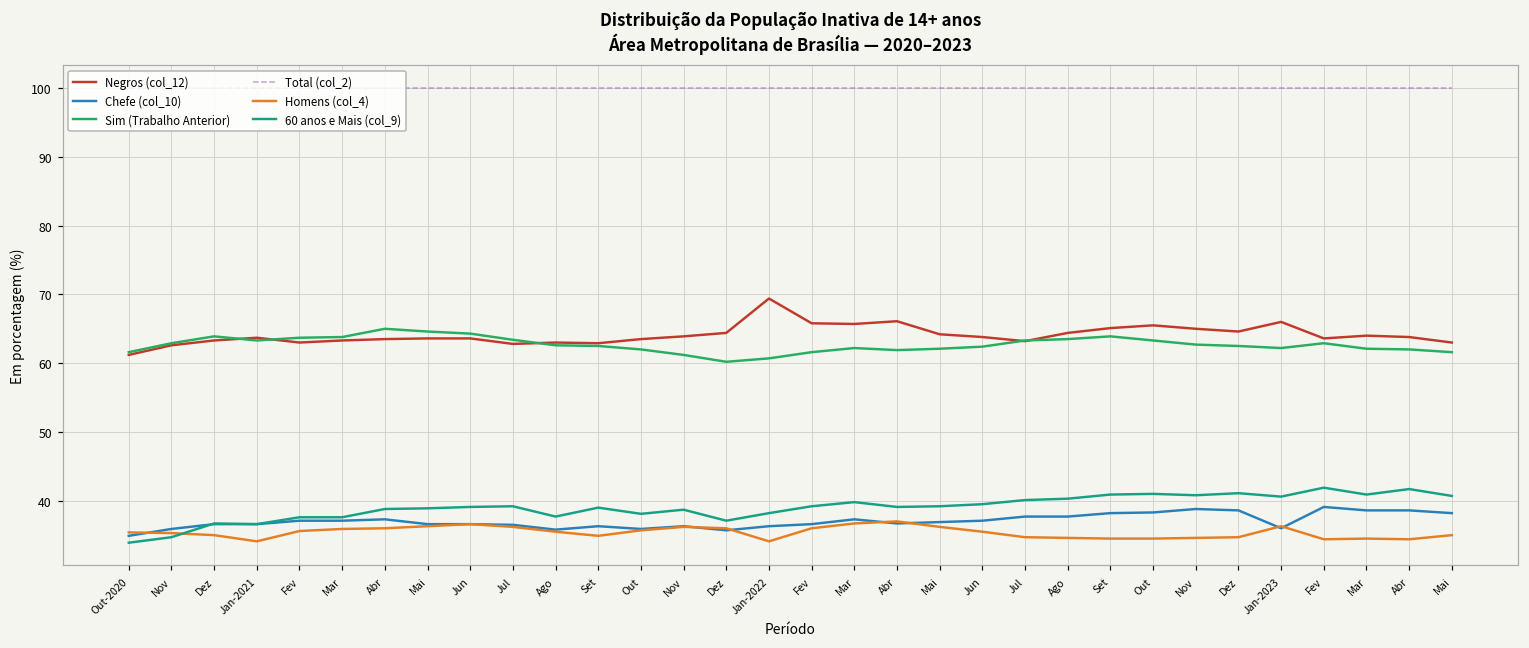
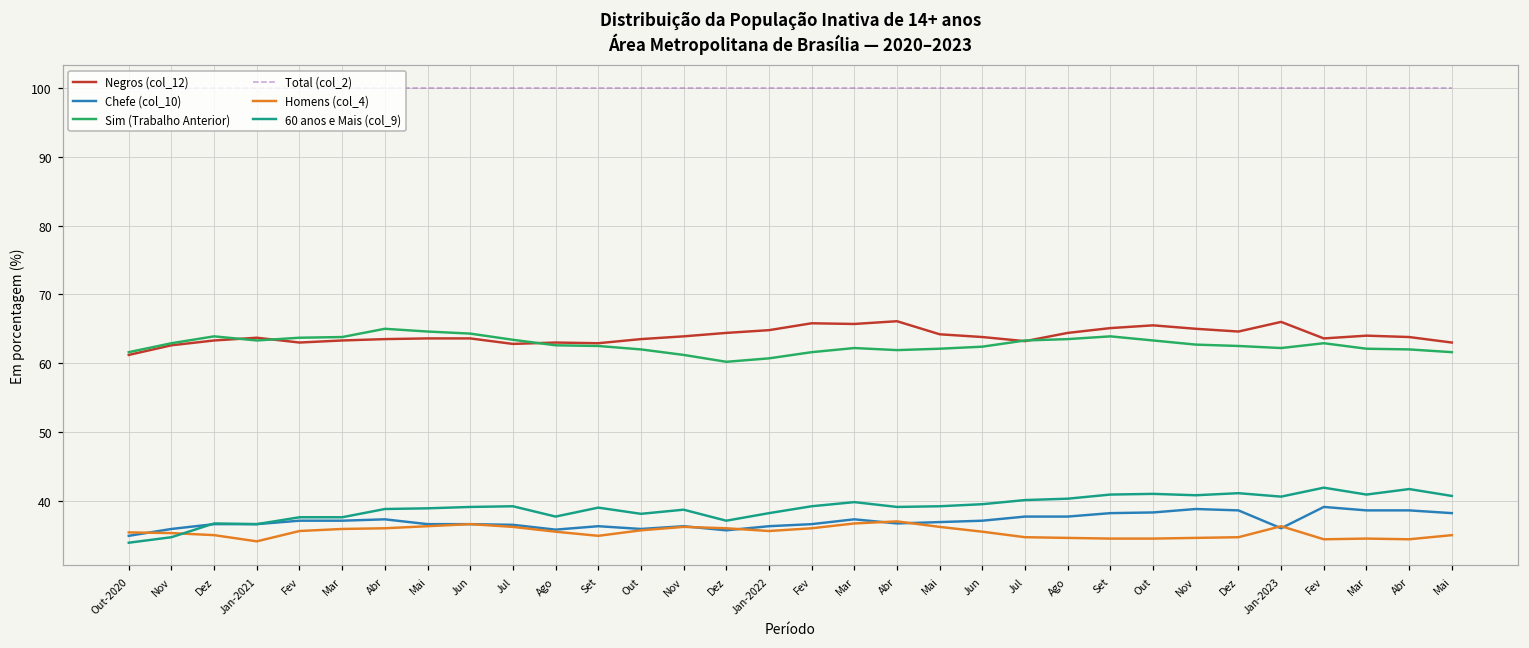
  {
    "Negros (col_12)": {
-     "Jan-2022": 69,
+     "Jan-2022": 65,
      "Jan-2023": 66
    },
    "Chefe (col_10)": {
      "Out-2020": 35,
      "Jan-2022": 36
    },
    "Total (col_2)": {
      "Jan-2022": 100,
      "Jan-2023": 100
    },
    "Homens (col_4)": {
      "Out-2020": 35,
      "Jan-2021": 34,
-     "Jan-2022": 34
+     "Jan-2022": 36
    }
  }
